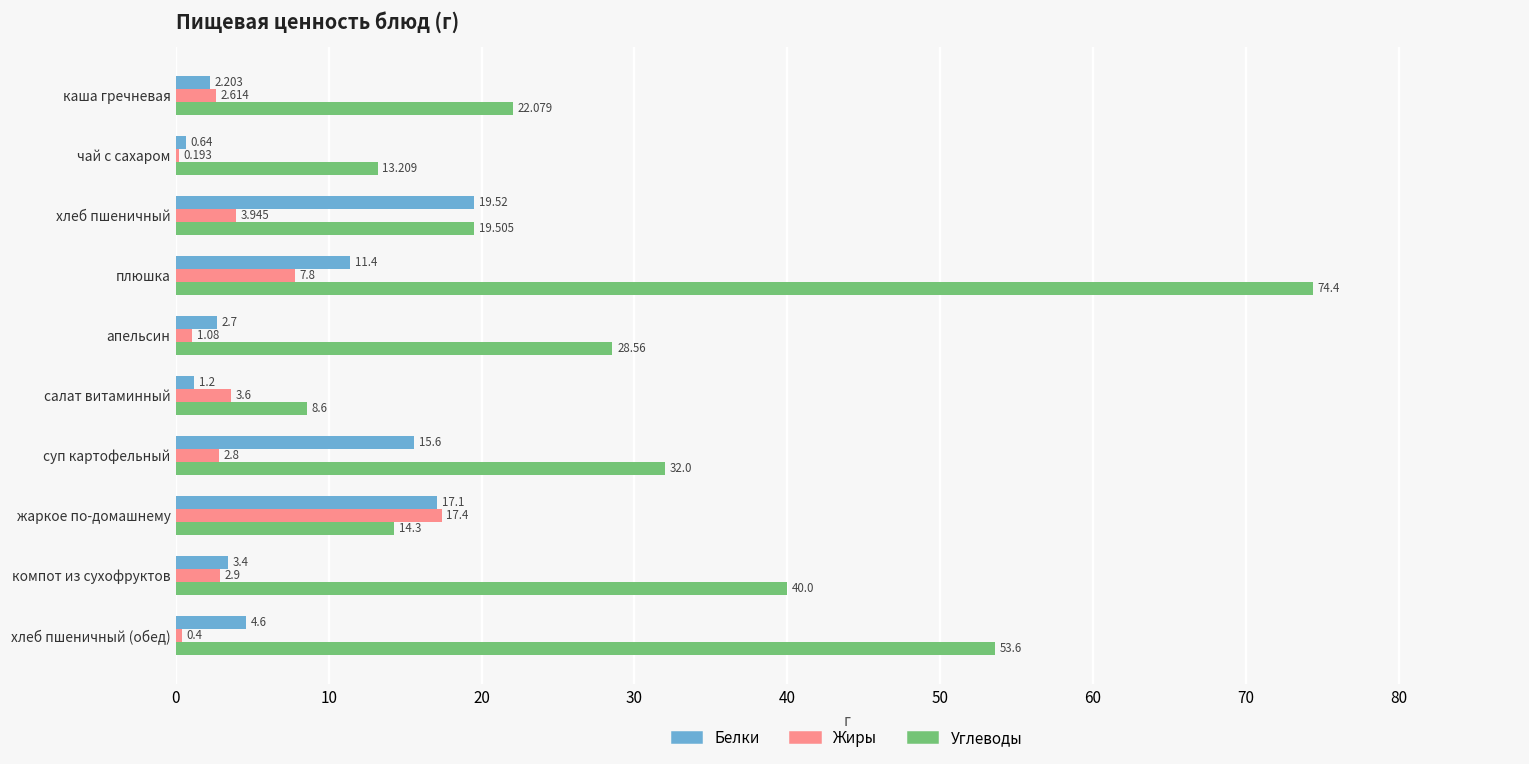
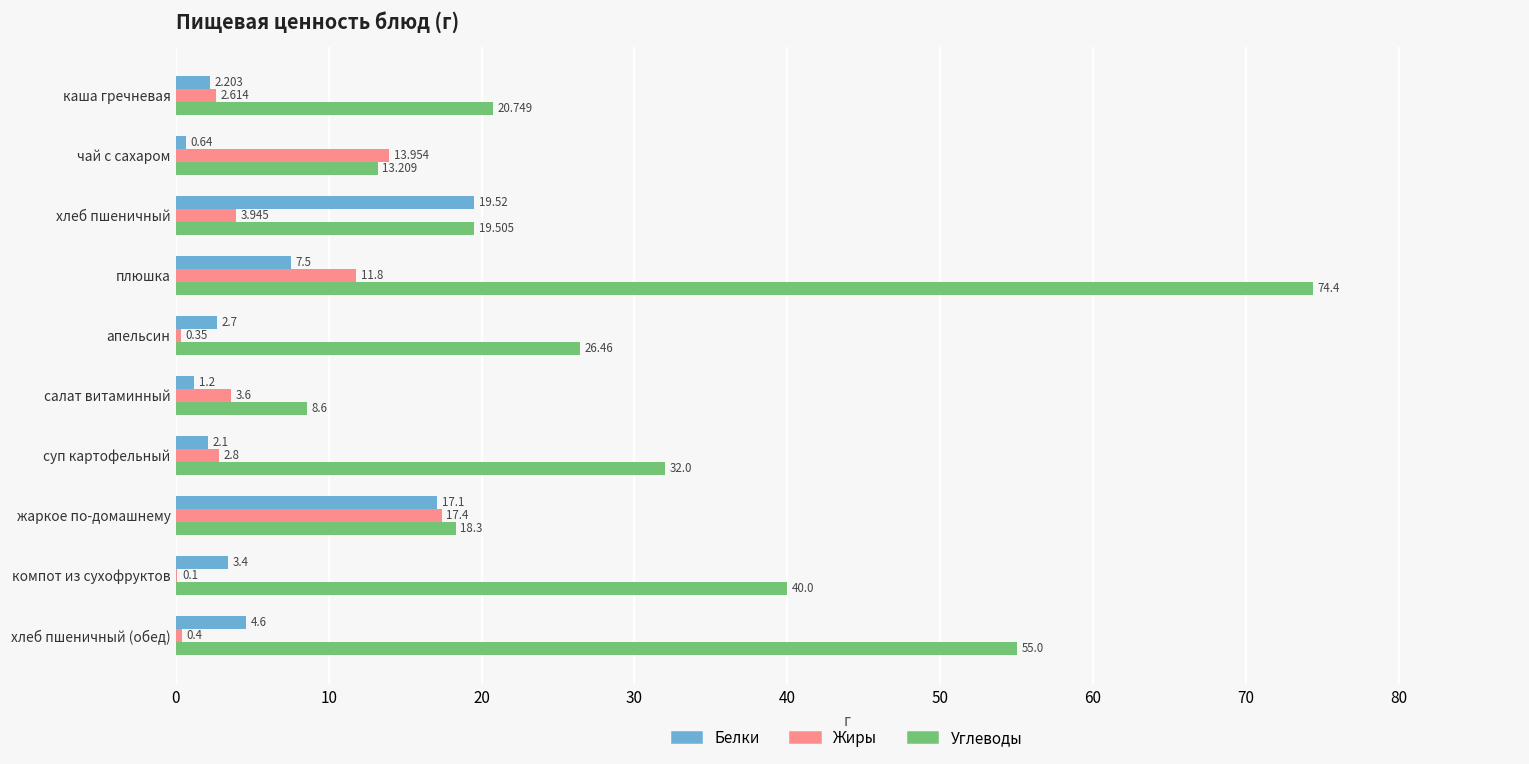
  {
    "Белки": {
      "каша гречневая": 2.203,
      "чай с сахаром": 0.64,
      "хлеб пшеничный": 19.52,
-     "плюшка": 11.4,
+     "плюшка": 7.5,
      "апельсин": 2.7,
      "салат витаминный": 1.2,
-     "суп картофельный": 15.6,
+     "суп картофельный": 2.1,
      "жаркое по-домашнему": 17.1,
      "компот из сухофруктов": 3.4,
      "хлеб пшеничный (обед)": 4.6
    },
    "Жиры": {
      "каша гречневая": 2.614,
-     "чай с сахаром": 0.193,
+     "чай с сахаром": 13.954,
      "хлеб пшеничный": 3.945,
-     "плюшка": 7.8,
-     "апельсин": 1.08,
+     "плюшка": 11.8,
+     "апельсин": 0.35,
      "салат витаминный": 3.6,
      "суп картофельный": 2.8,
      "жаркое по-домашнему": 17.4,
-     "компот из сухофруктов": 2.9,
+     "компот из сухофруктов": 0.1,
      "хлеб пшеничный (обед)": 0.4
    },
    "Углеводы": {
-     "каша гречневая": 22.079,
+     "каша гречневая": 20.749,
      "чай с сахаром": 13.209,
      "хлеб пшеничный": 19.505,
      "плюшка": 74.4,
-     "апельсин": 28.56,
+     "апельсин": 26.46,
      "салат витаминный": 8.6,
      "суп картофельный": 32.0,
-     "жаркое по-домашнему": 14.3,
+     "жаркое по-домашнему": 18.3,
      "компот из сухофруктов": 40.0,
-     "хлеб пшеничный (обед)": 53.6
+     "хлеб пшеничный (обед)": 55.0
    }
  }
